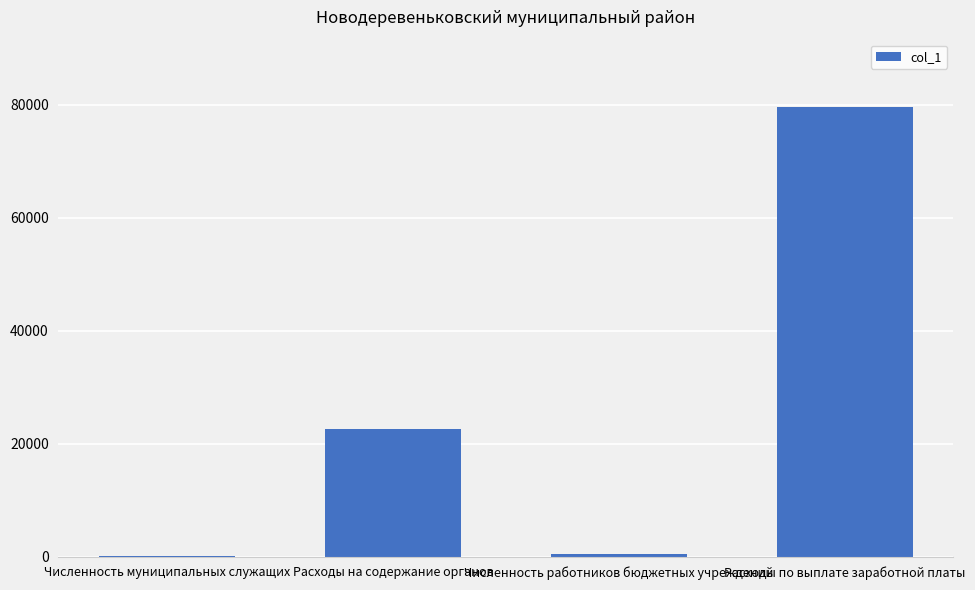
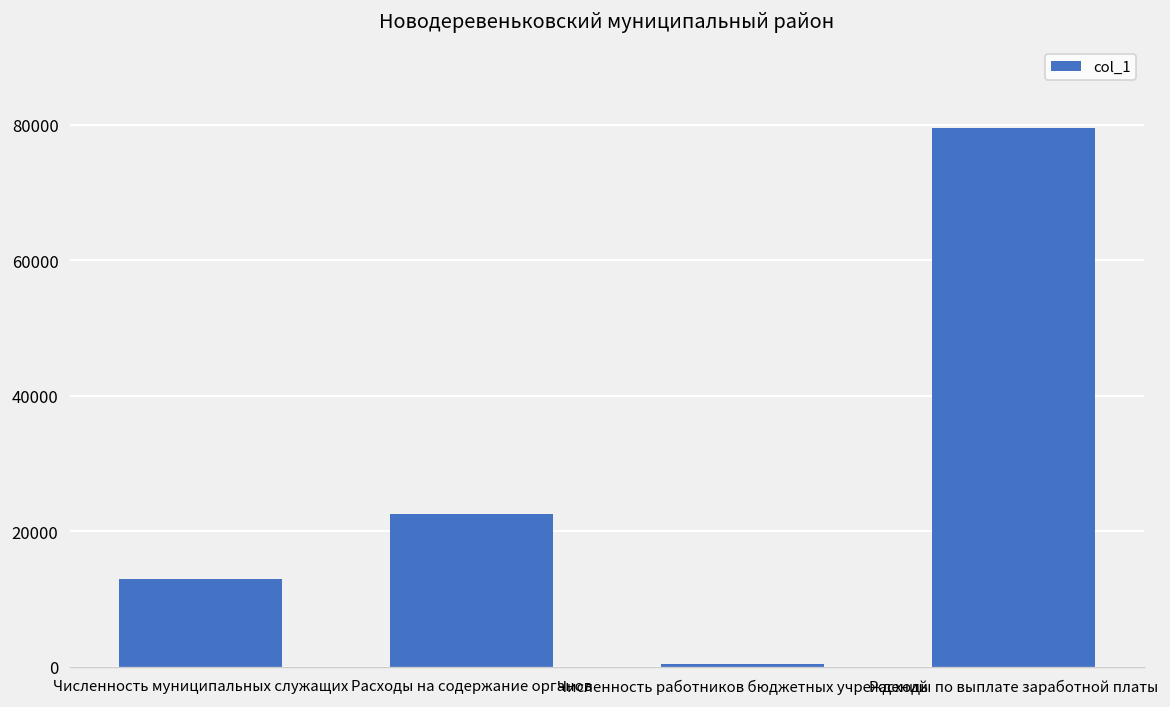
  {
-   "Численность муниципальных служащих": 0,
+   "Численность муниципальных служащих": 13000,
    "Расходы на содержание органов": 22000
  }
